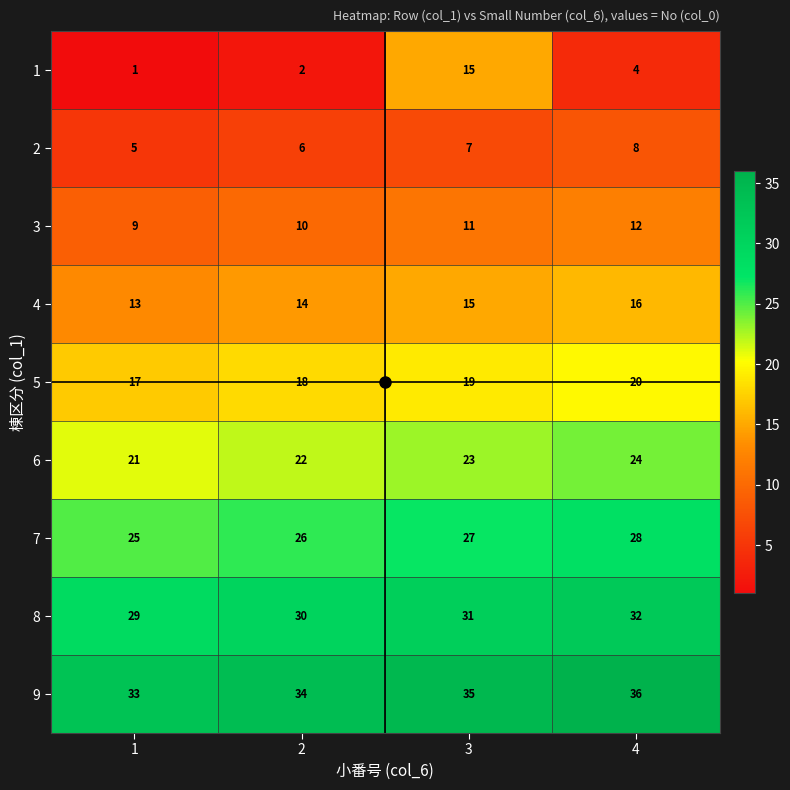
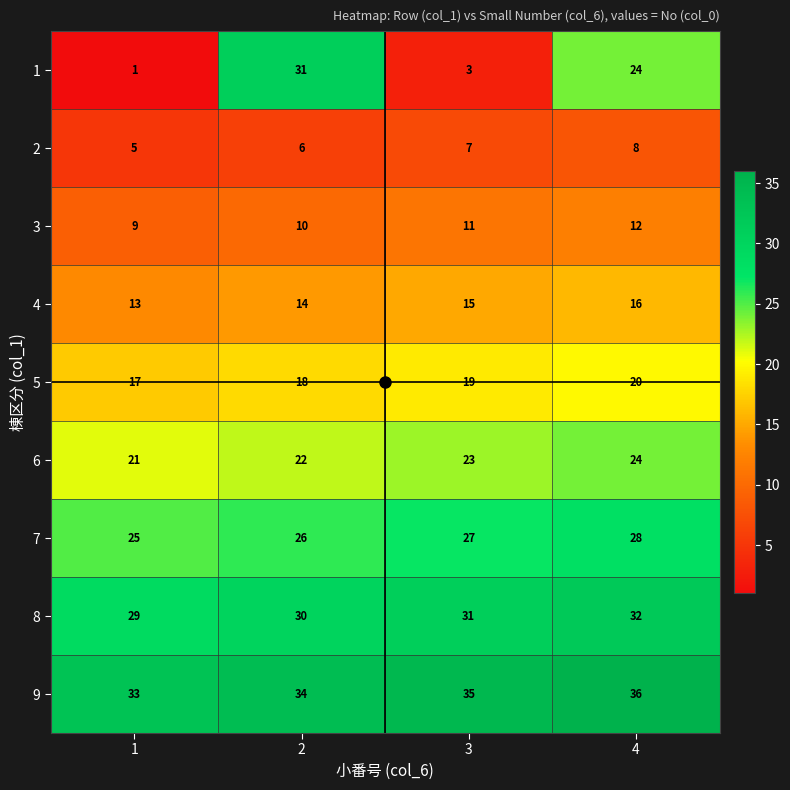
  {
    "1": {
      "1": 1,
-     "2": 2,
-     "3": 15,
-     "4": 4
+     "2": 31,
+     "3": 3,
+     "4": 24
    },
    "2": {
      "1": 5,
      "2": 6,
      "3": 7,
      "4": 8
    },
    "3": {
      "1": 9,
      "2": 10,
      "3": 11,
      "4": 12
    },
    "4": {
      "1": 13,
      "2": 14,
      "3": 15,
      "4": 16
    },
    "5": {
      "1": 17,
      "2": 18,
      "3": 19,
      "4": 20
    },
    "6": {
      "1": 21,
      "2": 22,
      "3": 23,
      "4": 24
    },
    "7": {
      "1": 25,
      "2": 26,
      "3": 27,
      "4": 28
    },
    "8": {
      "1": 29,
      "2": 30,
      "3": 31,
      "4": 32
    },
    "9": {
      "1": 33,
      "2": 34,
      "3": 35,
      "4": 36
    }
  }
